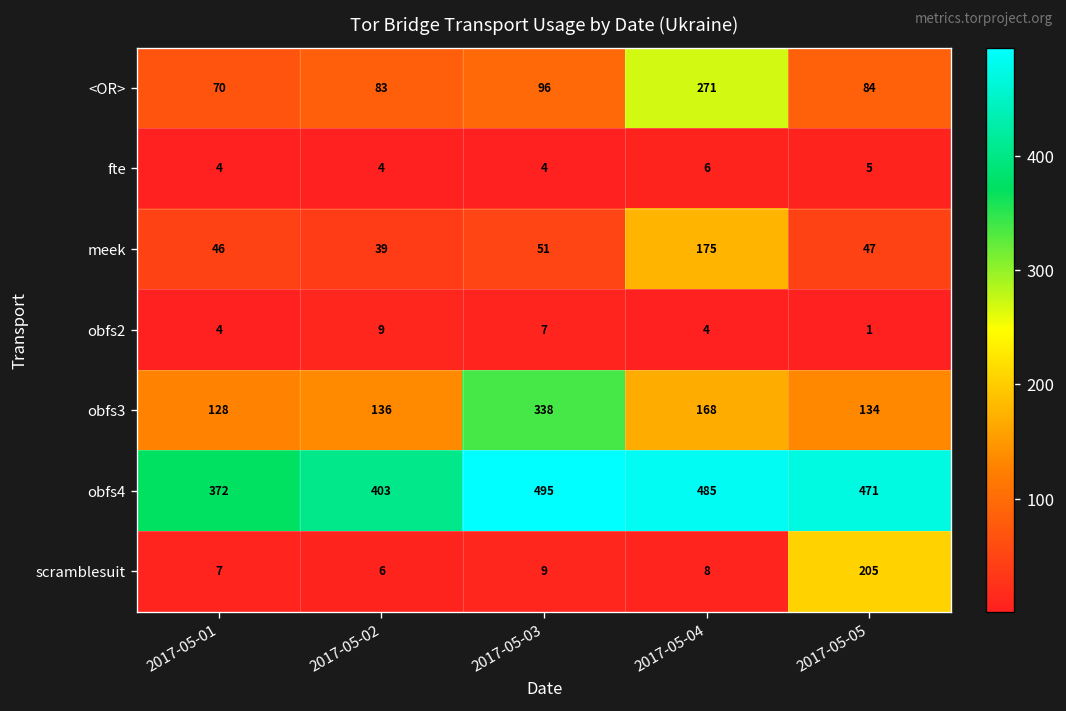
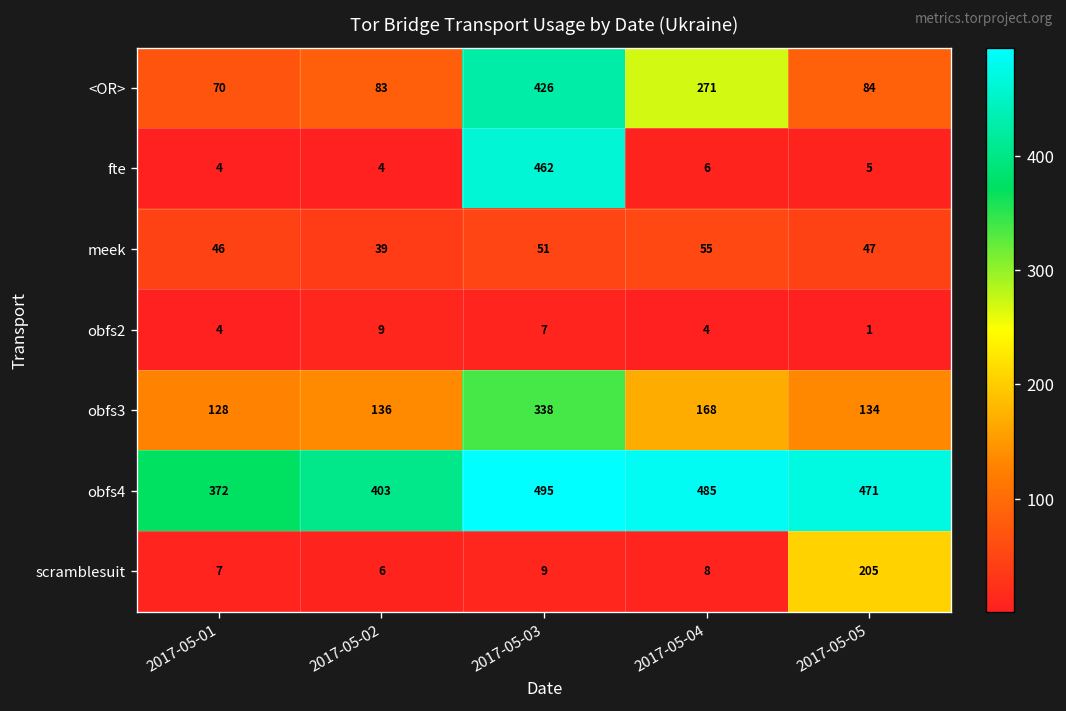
  {
    "<OR>": {
      "2017-05-01": 70,
      "2017-05-02": 83,
-     "2017-05-03": 96,
+     "2017-05-03": 426,
      "2017-05-04": 271,
      "2017-05-05": 84
    },
    "fte": {
      "2017-05-01": 4,
      "2017-05-02": 4,
-     "2017-05-03": 4,
+     "2017-05-03": 462,
      "2017-05-04": 6,
      "2017-05-05": 5
    },
    "meek": {
      "2017-05-01": 46,
      "2017-05-02": 39,
      "2017-05-03": 51,
-     "2017-05-04": 175,
+     "2017-05-04": 55,
      "2017-05-05": 47
    },
    "obfs2": {
      "2017-05-01": 4,
      "2017-05-02": 9,
      "2017-05-03": 7,
      "2017-05-04": 4,
      "2017-05-05": 1
    },
    "obfs3": {
      "2017-05-01": 128,
      "2017-05-02": 136,
      "2017-05-03": 338,
      "2017-05-04": 168,
      "2017-05-05": 134
    },
    "obfs4": {
      "2017-05-01": 372,
      "2017-05-02": 403,
      "2017-05-03": 495,
      "2017-05-04": 485,
      "2017-05-05": 471
    },
    "scramblesuit": {
      "2017-05-01": 7,
      "2017-05-02": 6,
      "2017-05-03": 9,
      "2017-05-04": 8,
      "2017-05-05": 205
    }
  }
